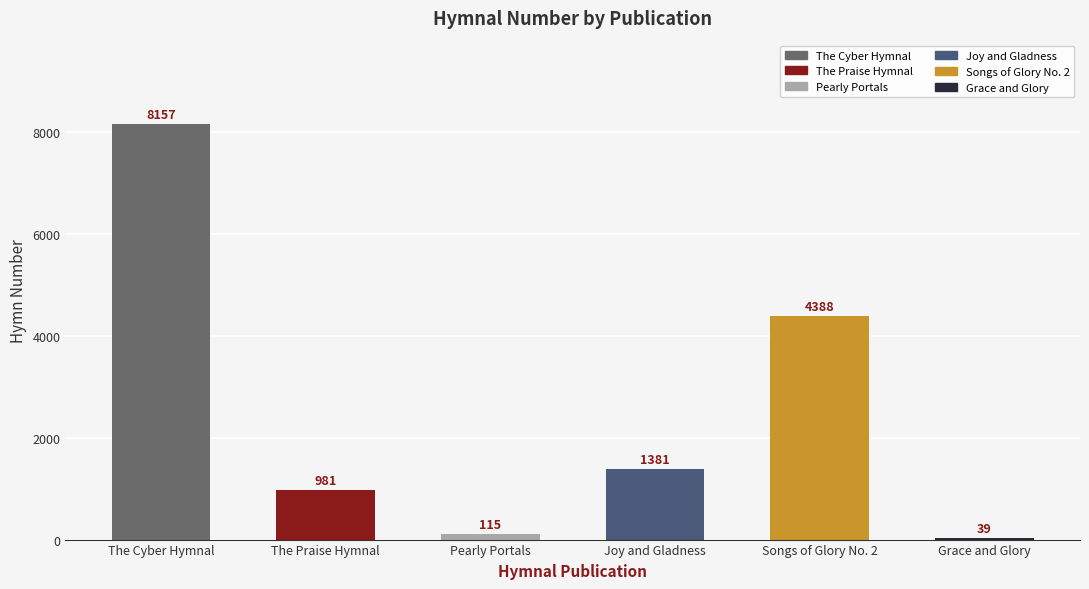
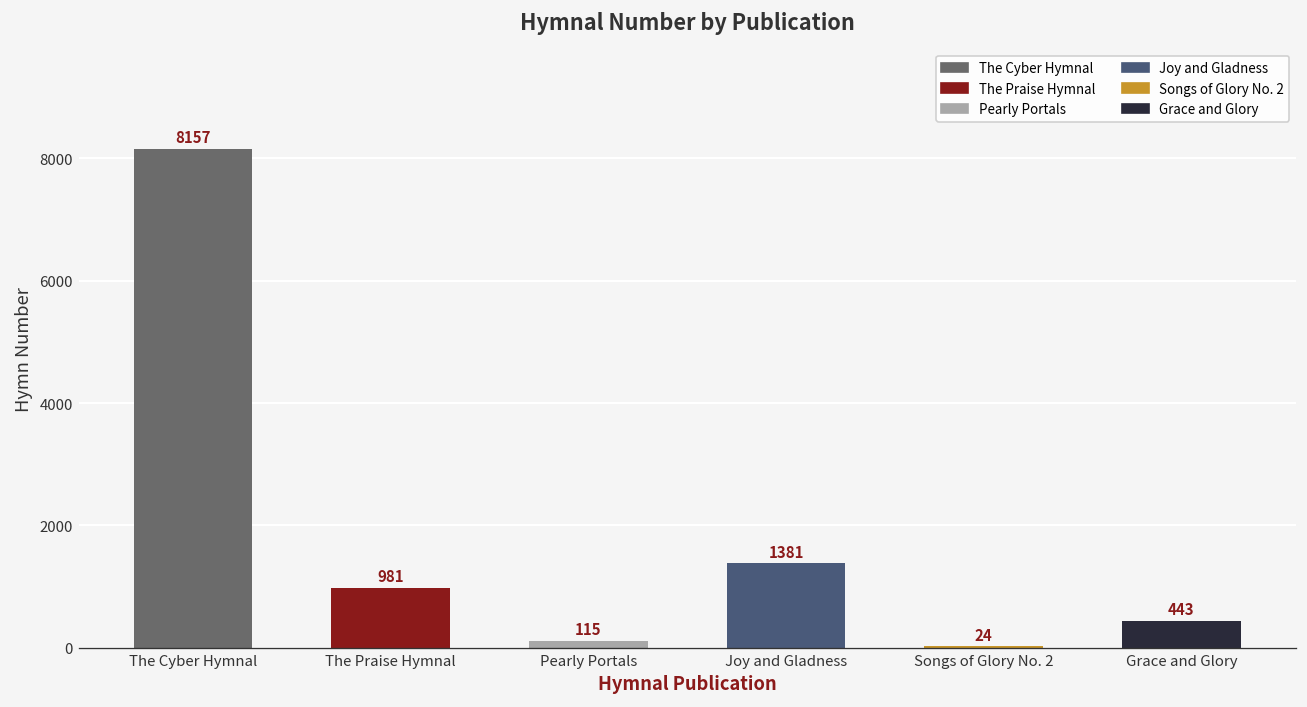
  {
    "The Cyber Hymnal": 8157,
    "The Praise Hymnal": 981,
    "Pearly Portals": 115,
    "Joy and Gladness": 1381,
-   "Songs of Glory No. 2": 4388,
-   "Grace and Glory": 39
+   "Songs of Glory No. 2": 24,
+   "Grace and Glory": 443
  }
